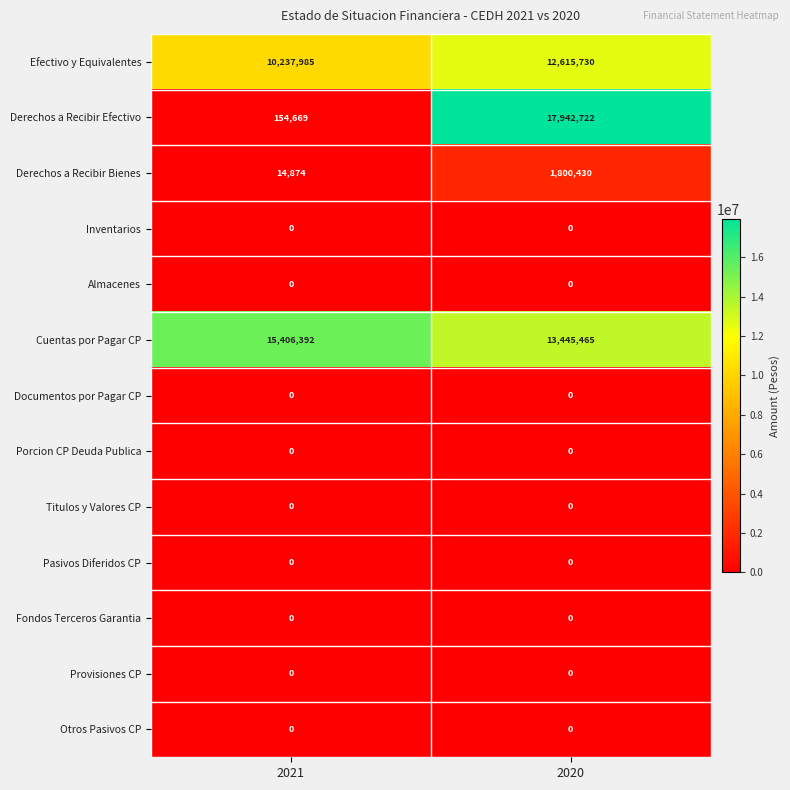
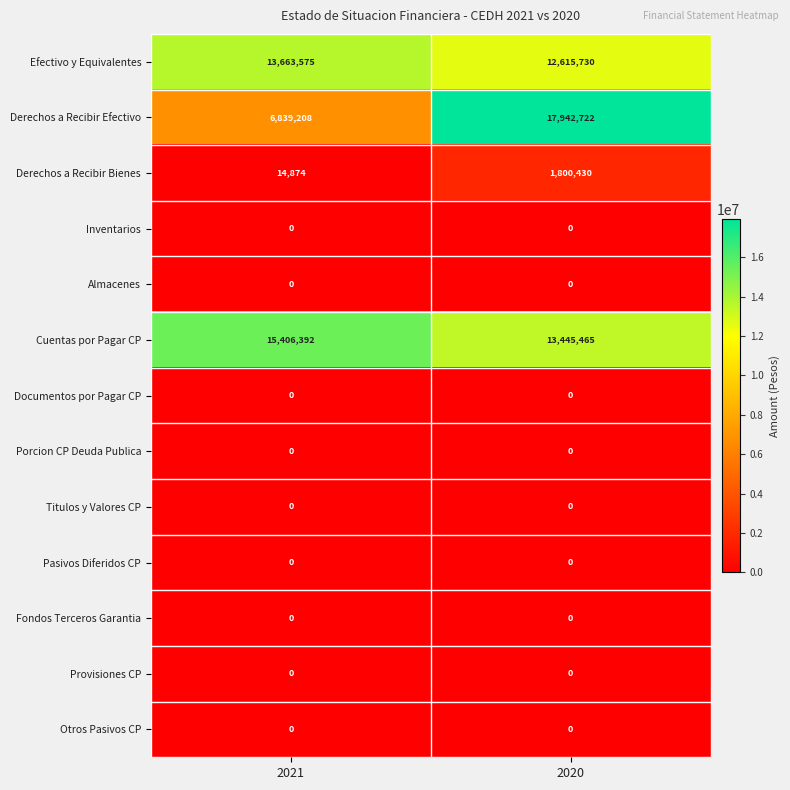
  {
    "Efectivo y Equivalentes": {
-     "2021": "10,237,985",
+     "2021": "13,663,575",
      "2020": "12,615,730"
    },
    "Derechos a Recibir Efectivo": {
-     "2021": "154,669",
+     "2021": "6,839,208",
      "2020": "17,942,722"
    },
    "Derechos a Recibir Bienes": {
      "2021": "14,874",
      "2020": "1,800,430"
    },
    "Inventarios": {
      "2021": "0",
      "2020": "0"
    },
    "Almacenes": {
      "2021": "0",
      "2020": "0"
    },
    "Cuentas por Pagar CP": {
      "2021": "15,406,392",
      "2020": "13,445,465"
    },
    "Documentos por Pagar CP": {
      "2021": "0",
      "2020": "0"
    },
    "Porcion CP Deuda Publica": {
      "2021": "0",
      "2020": "0"
    },
    "Titulos y Valores CP": {
      "2021": "0",
      "2020": "0"
    },
    "Pasivos Diferidos CP": {
      "2021": "0",
      "2020": "0"
    },
    "Fondos Terceros Garantia": {
      "2021": "0",
      "2020": "0"
    },
    "Provisiones CP": {
      "2021": "0",
      "2020": "0"
    },
    "Otros Pasivos CP": {
      "2021": "0",
      "2020": "0"
    }
  }
